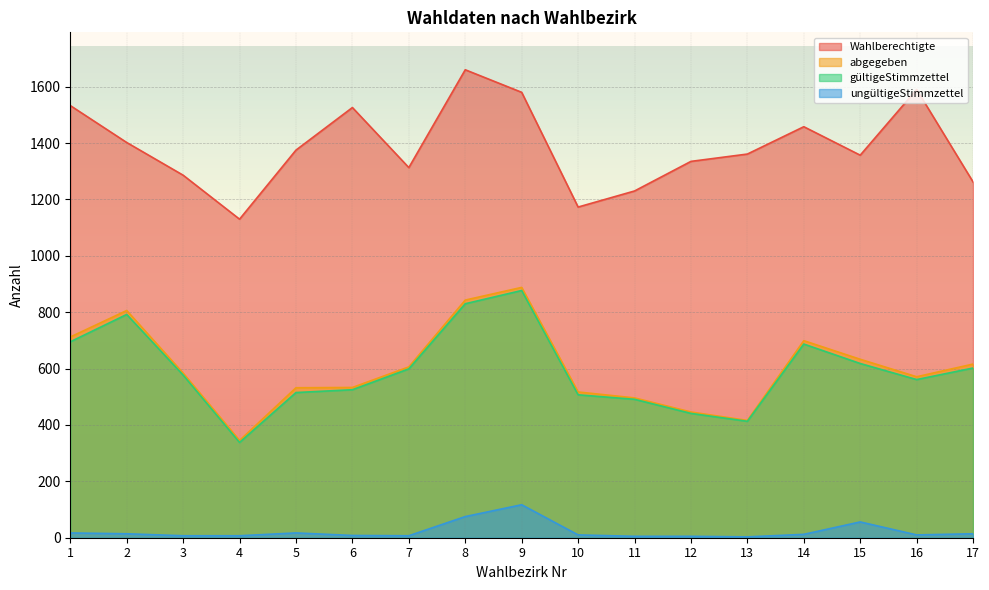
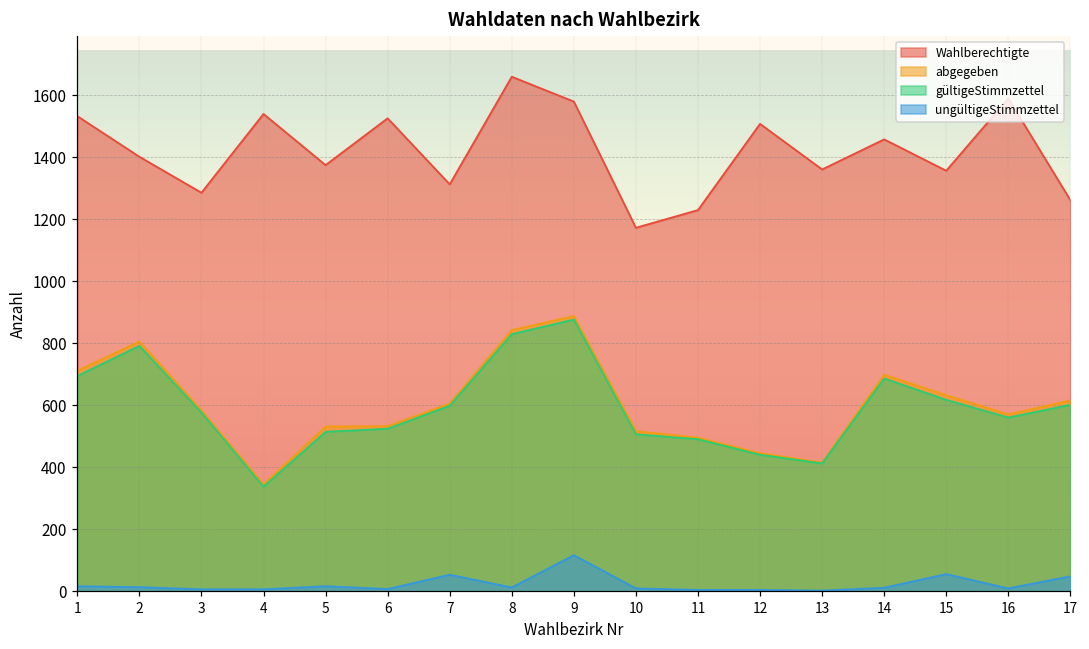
  {
    "Wahlberechtigte": {
      "1": 1530,
      "2": 1400,
      "3": 1290,
-     "4": 1130,
+     "4": 1540,
      "5": 1380,
      "6": 1530,
      "7": 1310,
      "8": 1660,
      "9": 1580,
      "10": 1170,
      "11": 1230,
-     "12": 1340,
+     "12": 1510,
      "13": 1360,
      "14": 1460,
      "15": 1360,
      "17": 1260
    },
    "abgegeben": {
      "1": 710,
      "2": 810,
      "5": 530,
      "8": 840,
      "9": 890,
      "10": 520,
      "14": 700,
      "15": 630,
      "16": 570,
      "17": 620
    },
    "gültigeStimmzettel": {
      "1": 700,
      "2": 790,
      "5": 520,
      "8": 830,
      "9": 880,
      "10": 510,
      "14": 690,
      "15": 620,
      "16": 560,
      "17": 600
    },
    "ungültigeStimmzettel": {
      "1": 20,
      "2": 10,
      "3": 10,
      "4": 10,
      "5": 20,
      "6": 10,
-     "7": 10,
-     "8": 80,
+     "7": 50,
+     "8": 10,
      "9": 120,
      "10": 10,
      "11": 10,
      "12": 10,
      "13": 0,
      "14": 10,
      "15": 60,
      "16": 10,
-     "17": 10
+     "17": 50
    }
  }
